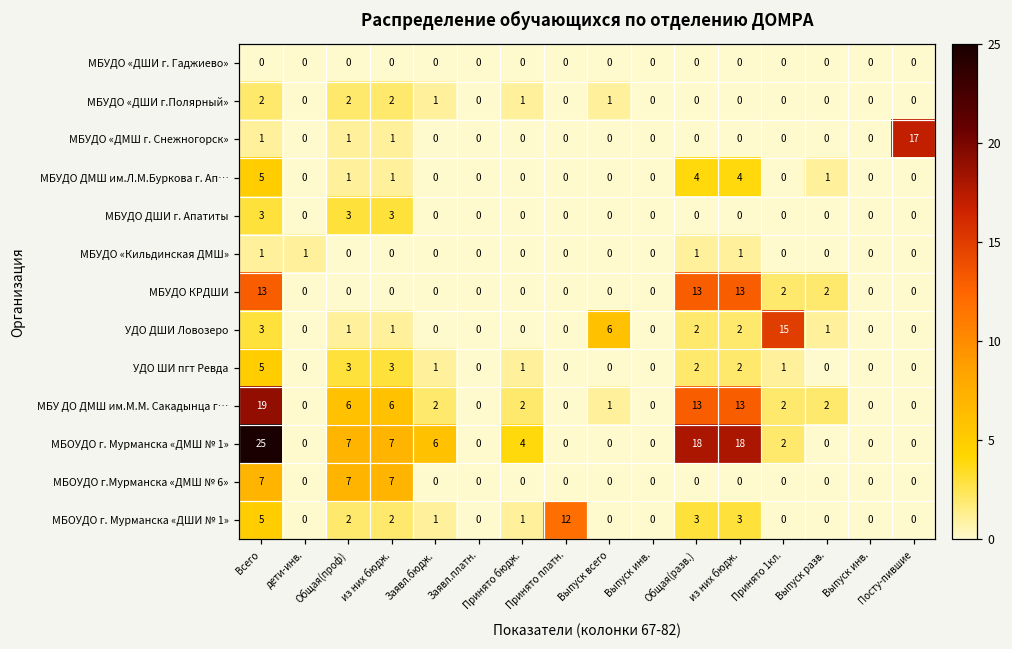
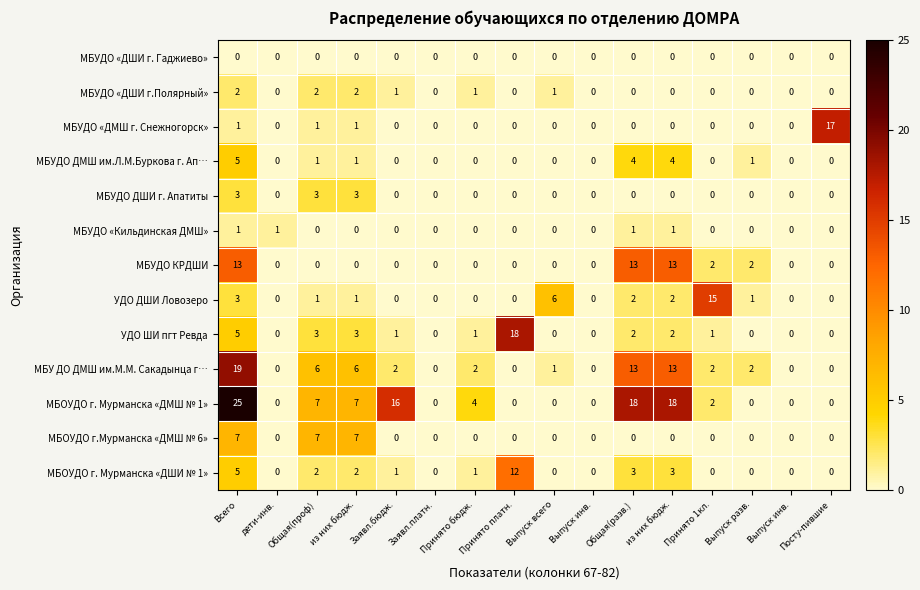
  {
    "МБУДО «ДШИ г. Гаджиево»": {
      "Всего": 0,
      "дети-инв.": 0,
      "Общая(проф)": 0,
      "Заявл.бюдж.": 0,
      "Заявл.платн.": 0,
      "Принято бюдж.": 0,
      "Принято платн.": 0,
      "Выпуск всего": 0,
      "Общая(разв.)": 0,
      "Принято 1кл.": 0,
      "Выпуск разв.": 0,
      "Посту-пившие": 0
    },
    "МБУДО «ДШИ г.Полярный»": {
      "Всего": 2,
      "дети-инв.": 0,
      "Общая(проф)": 2,
      "Заявл.бюдж.": 1,
      "Заявл.платн.": 0,
      "Принято бюдж.": 1,
      "Принято платн.": 0,
      "Выпуск всего": 1,
      "Общая(разв.)": 0,
      "Принято 1кл.": 0,
      "Выпуск разв.": 0,
      "Посту-пившие": 0
    },
    "МБУДО «ДМШ г. Снежногорск»": {
      "Всего": 1,
      "дети-инв.": 0,
      "Общая(проф)": 1,
      "Заявл.бюдж.": 0,
      "Заявл.платн.": 0,
      "Принято бюдж.": 0,
      "Принято платн.": 0,
      "Выпуск всего": 0,
      "Общая(разв.)": 0,
      "Принято 1кл.": 0,
      "Выпуск разв.": 0,
      "Посту-пившие": 17
    },
    "МБУДО ДМШ им.Л.М.Буркова г. Ап…": {
      "Всего": 5,
      "дети-инв.": 0,
      "Общая(проф)": 1,
      "Заявл.бюдж.": 0,
      "Заявл.платн.": 0,
      "Принято бюдж.": 0,
      "Принято платн.": 0,
      "Выпуск всего": 0,
      "Общая(разв.)": 4,
      "Принято 1кл.": 0,
      "Выпуск разв.": 1,
      "Посту-пившие": 0
    },
    "МБУДО ДШИ г. Апатиты": {
      "Всего": 3,
      "дети-инв.": 0,
      "Общая(проф)": 3,
      "Заявл.бюдж.": 0,
      "Заявл.платн.": 0,
      "Принято бюдж.": 0,
      "Принято платн.": 0,
      "Выпуск всего": 0,
      "Общая(разв.)": 0,
      "Принято 1кл.": 0,
      "Выпуск разв.": 0,
      "Посту-пившие": 0
    },
    "МБУДО «Кильдинская ДМШ»": {
      "Всего": 1,
      "дети-инв.": 1,
      "Общая(проф)": 0,
      "Заявл.бюдж.": 0,
      "Заявл.платн.": 0,
      "Принято бюдж.": 0,
      "Принято платн.": 0,
      "Выпуск всего": 0,
      "Общая(разв.)": 1,
      "Принято 1кл.": 0,
      "Выпуск разв.": 0,
      "Посту-пившие": 0
    },
    "МБУДО КРДШИ": {
      "Всего": 13,
      "дети-инв.": 0,
      "Общая(проф)": 0,
      "Заявл.бюдж.": 0,
      "Заявл.платн.": 0,
      "Принято бюдж.": 0,
      "Принято платн.": 0,
      "Выпуск всего": 0,
      "Общая(разв.)": 13,
      "Принято 1кл.": 2,
      "Выпуск разв.": 2,
      "Посту-пившие": 0
    },
    "УДО ДШИ Ловозеро": {
      "Всего": 3,
      "дети-инв.": 0,
      "Общая(проф)": 1,
      "Заявл.бюдж.": 0,
      "Заявл.платн.": 0,
      "Принято бюдж.": 0,
      "Принято платн.": 0,
      "Выпуск всего": 6,
      "Общая(разв.)": 2,
      "Принято 1кл.": 15,
      "Выпуск разв.": 1,
      "Посту-пившие": 0
    },
    "УДО ШИ пгт Ревда": {
      "Всего": 5,
      "дети-инв.": 0,
      "Общая(проф)": 3,
      "Заявл.бюдж.": 1,
      "Заявл.платн.": 0,
      "Принято бюдж.": 1,
-     "Принято платн.": 0,
+     "Принято платн.": 18,
      "Выпуск всего": 0,
      "Общая(разв.)": 2,
      "Принято 1кл.": 1,
      "Выпуск разв.": 0,
      "Посту-пившие": 0
    },
    "МБУ ДО ДМШ им.М.М. Сакадынца г…": {
      "Всего": 19,
      "дети-инв.": 0,
      "Общая(проф)": 6,
      "Заявл.бюдж.": 2,
      "Заявл.платн.": 0,
      "Принято бюдж.": 2,
      "Принято платн.": 0,
      "Выпуск всего": 1,
      "Общая(разв.)": 13,
      "Принято 1кл.": 2,
      "Выпуск разв.": 2,
      "Посту-пившие": 0
    },
    "МБОУДО г. Мурманска «ДМШ № 1»": {
      "Всего": 25,
      "дети-инв.": 0,
      "Общая(проф)": 7,
-     "Заявл.бюдж.": 6,
+     "Заявл.бюдж.": 16,
      "Заявл.платн.": 0,
      "Принято бюдж.": 4,
      "Принято платн.": 0,
      "Выпуск всего": 0,
      "Общая(разв.)": 18,
      "Принято 1кл.": 2,
      "Выпуск разв.": 0,
      "Посту-пившие": 0
    },
    "МБОУДО г.Мурманска «ДМШ № 6»": {
      "Всего": 7,
      "дети-инв.": 0,
      "Общая(проф)": 7,
      "Заявл.бюдж.": 0,
      "Заявл.платн.": 0,
      "Принято бюдж.": 0,
      "Принято платн.": 0,
      "Выпуск всего": 0,
      "Общая(разв.)": 0,
      "Принято 1кл.": 0,
      "Выпуск разв.": 0,
      "Посту-пившие": 0
    },
    "МБОУДО г. Мурманска «ДШИ № 1»": {
      "Всего": 5,
      "дети-инв.": 0,
      "Общая(проф)": 2,
      "Заявл.бюдж.": 1,
      "Заявл.платн.": 0,
      "Принято бюдж.": 1,
      "Принято платн.": 12,
      "Выпуск всего": 0,
      "Общая(разв.)": 3,
      "Принято 1кл.": 0,
      "Выпуск разв.": 0,
      "Посту-пившие": 0
    }
  }
